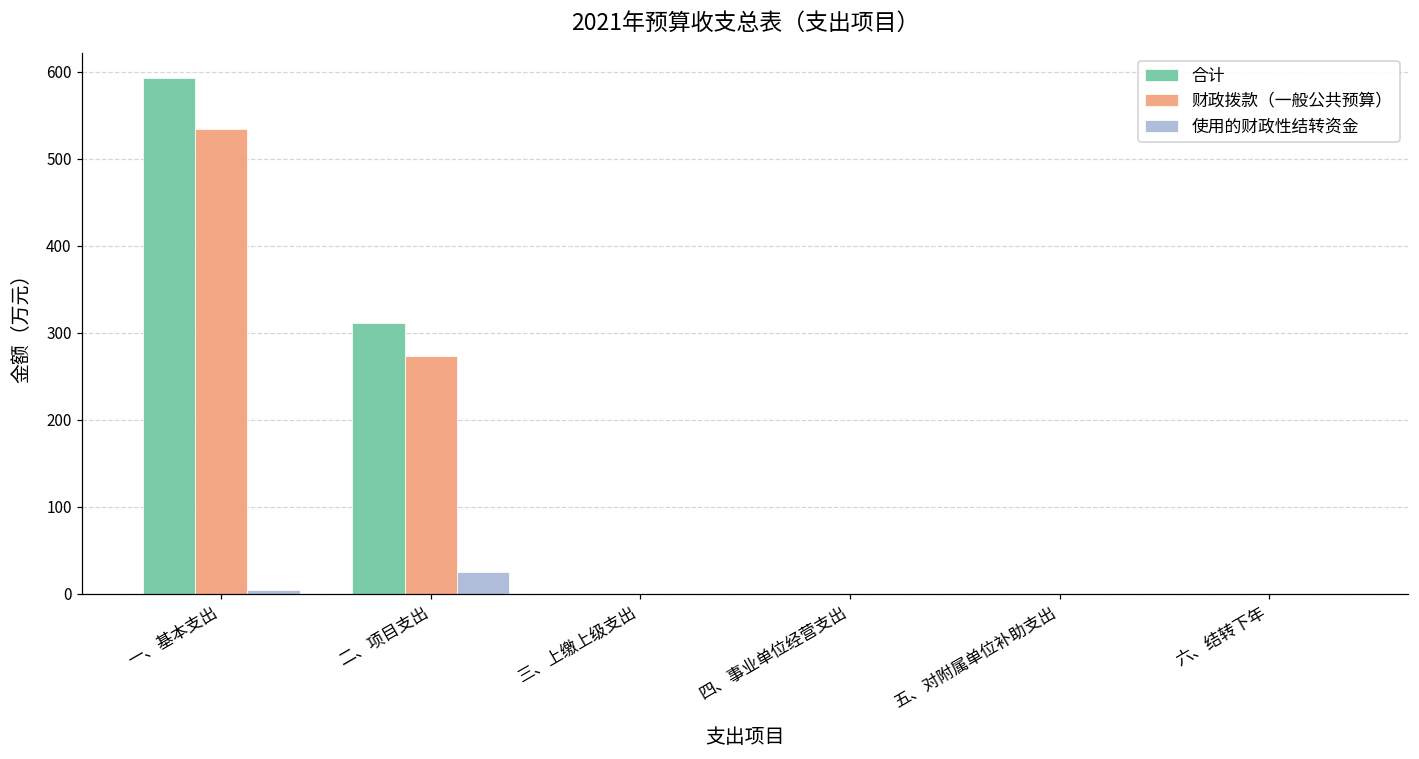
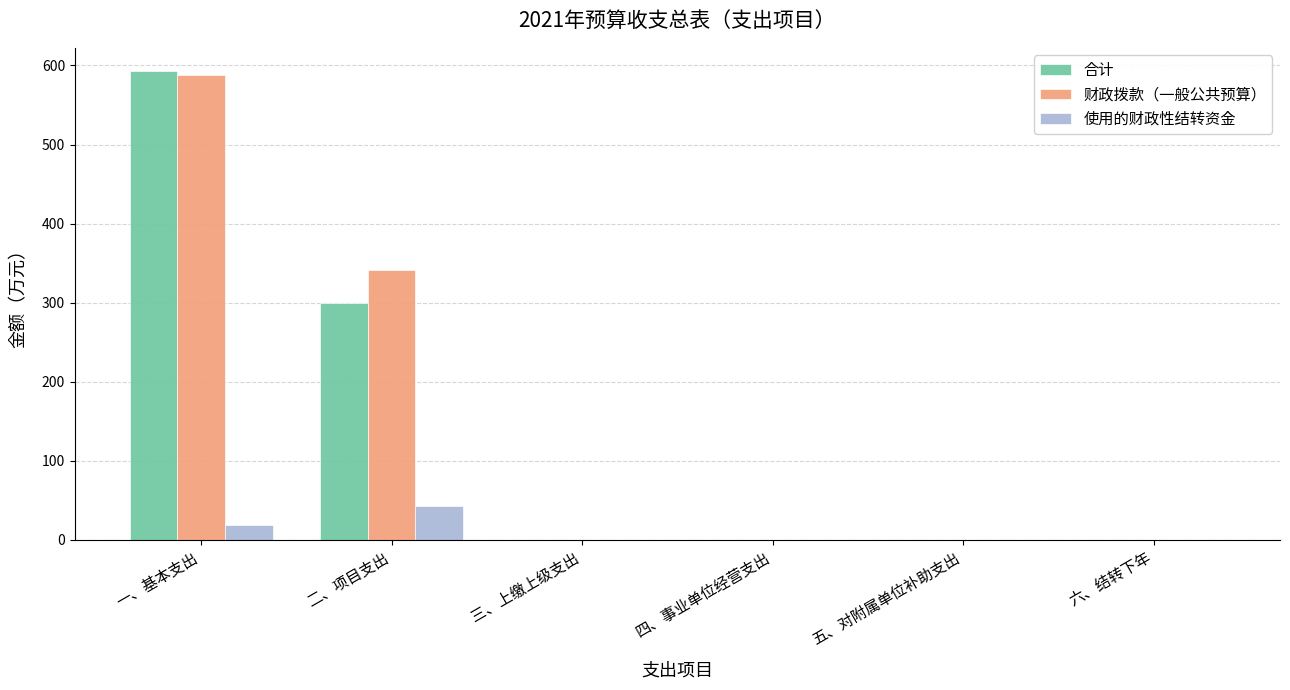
  {
    "合计": {
      "一、基本支出": 590,
-     "二、项目支出": 310,
+     "二、项目支出": 300,
      "三、上缴上级支出": 0,
      "四、事业单位经营支出": 0,
      "五、对附属单位补助支出": 0,
      "六、结转下年": 0
    },
    "财政拨款（一般公共预算）": {
-     "一、基本支出": 530,
-     "二、项目支出": 270,
+     "一、基本支出": 590,
+     "二、项目支出": 340,
      "三、上缴上级支出": 0,
      "四、事业单位经营支出": 0,
      "五、对附属单位补助支出": 0,
      "六、结转下年": 0
    },
    "使用的财政性结转资金": {
-     "一、基本支出": 0,
-     "二、项目支出": 30,
+     "一、基本支出": 20,
+     "二、项目支出": 40,
      "三、上缴上级支出": 0,
      "四、事业单位经营支出": 0,
      "五、对附属单位补助支出": 0,
      "六、结转下年": 0
    }
  }
